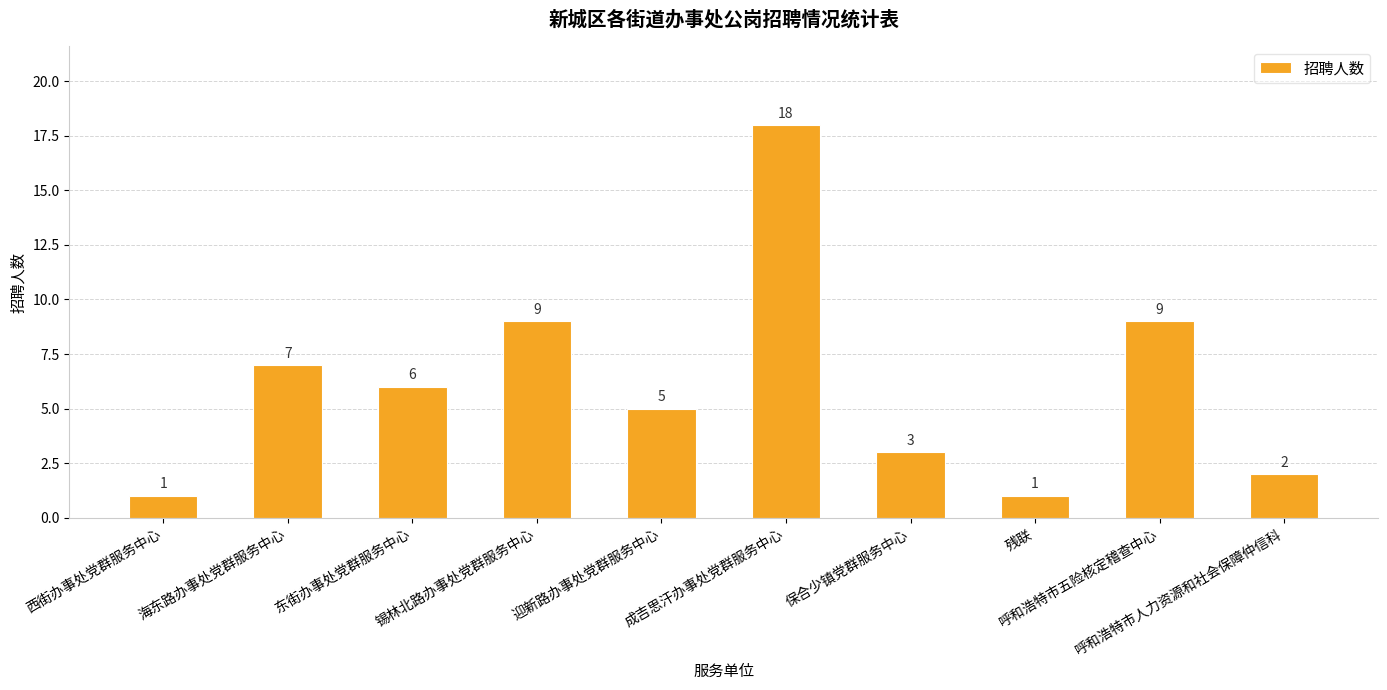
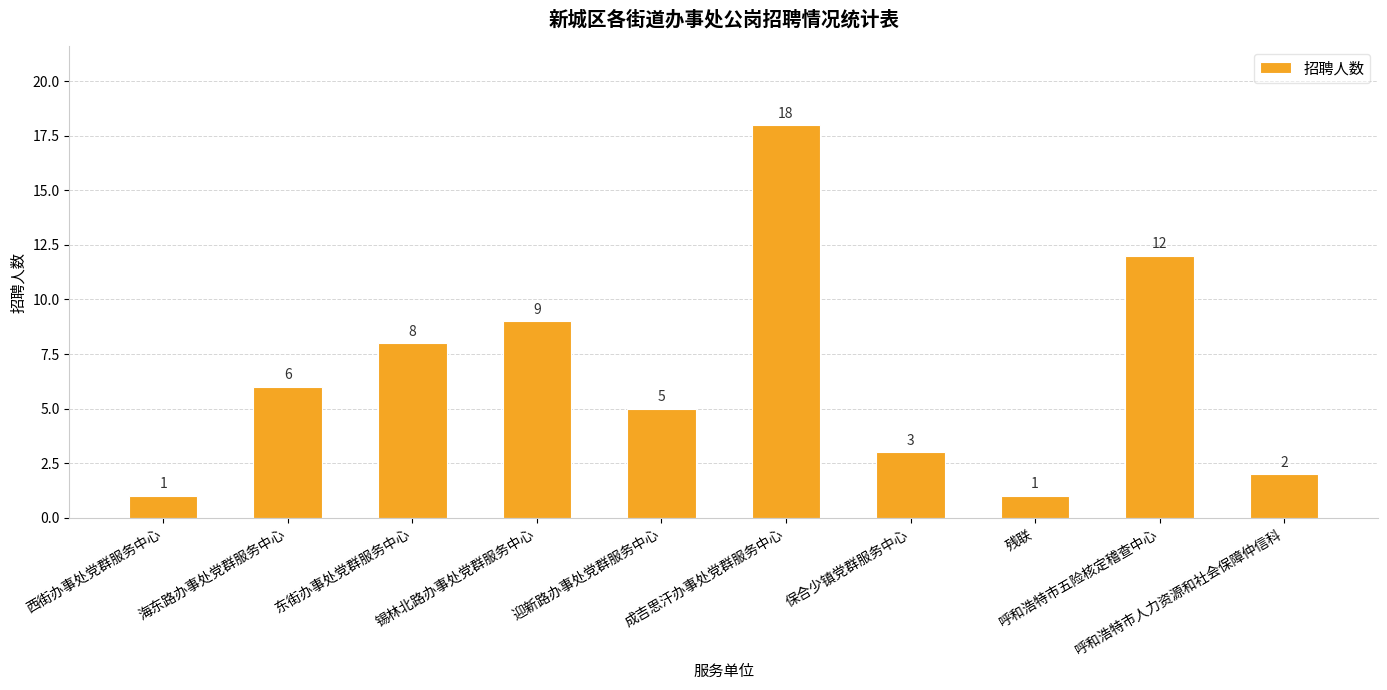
  {
    "西街办事处党群服务中心": 1,
-   "海东路办事处党群服务中心": 7,
-   "东街办事处党群服务中心": 6,
+   "海东路办事处党群服务中心": 6,
+   "东街办事处党群服务中心": 8,
    "锡林北路办事处党群服务中心": 9,
    "迎新路办事处党群服务中心": 5,
    "成吉思汗办事处党群服务中心": 18,
    "保合少镇党群服务中心": 3,
    "残联": 1,
-   "呼和浩特市五险核定稽查中心": 9,
+   "呼和浩特市五险核定稽查中心": 12,
    "呼和浩特市人力资源和社会保障仲信科": 2
  }
